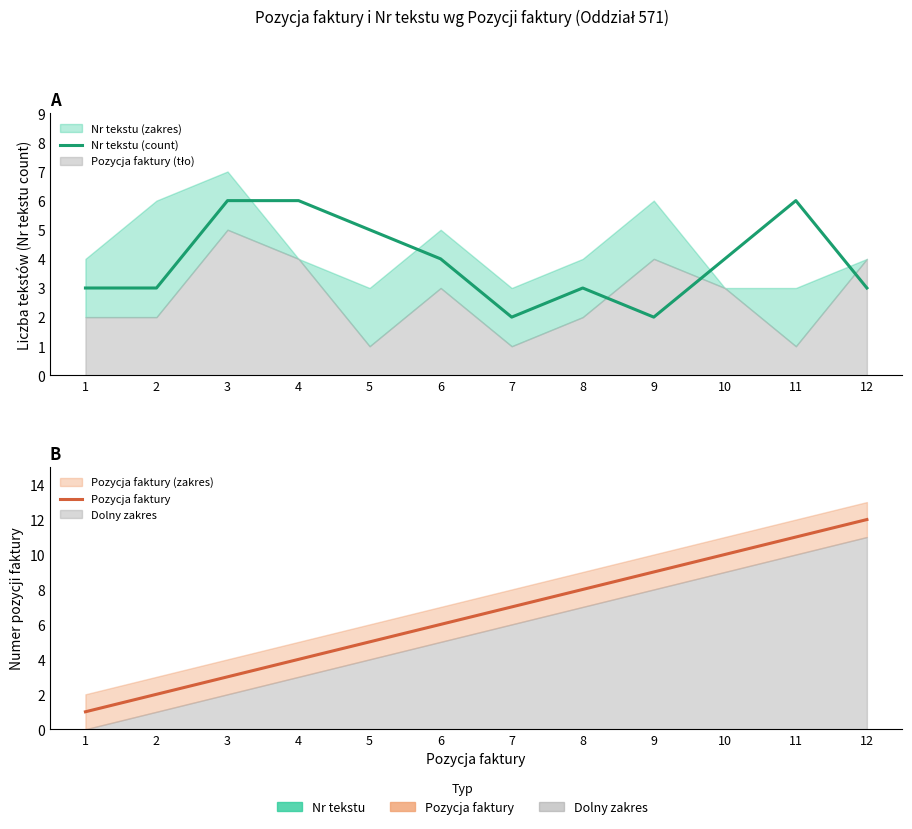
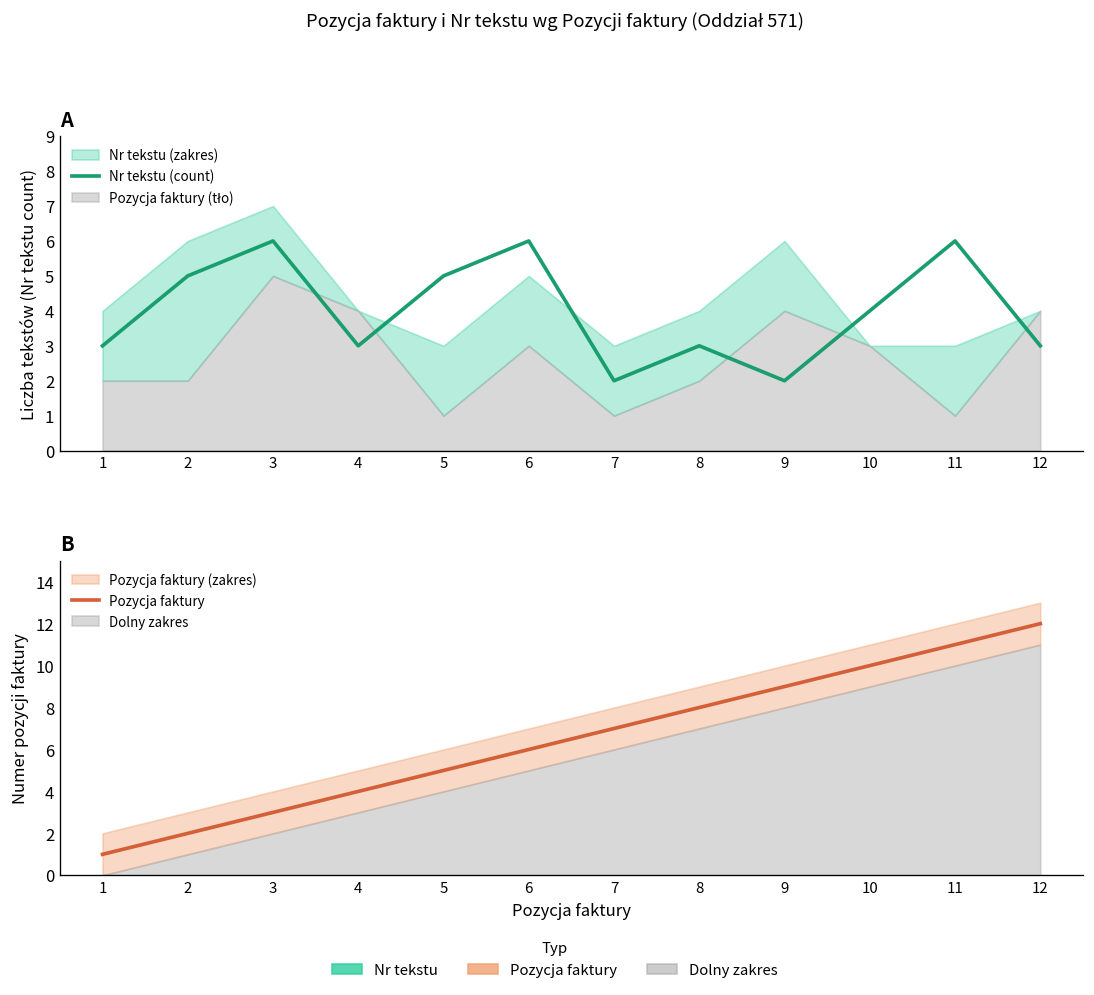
  {
    "A": {
      "Nr tekstu (count)": {
        "1": 3,
-       "2": 3,
+       "2": 5,
        "3": 6,
-       "4": 6,
+       "4": 3,
        "5": 5,
-       "6": 4,
+       "6": 6,
        "7": 2,
        "8": 3,
        "9": 2,
        "10": 4,
        "11": 6,
        "12": 3
      },
      "Pozycja faktury (tło)": {
        "1": 2,
        "2": 2,
        "3": 5,
        "5": 1,
        "6": 3,
        "7": 1,
        "8": 2,
        "9": 4,
        "11": 1
      }
    }
  }
